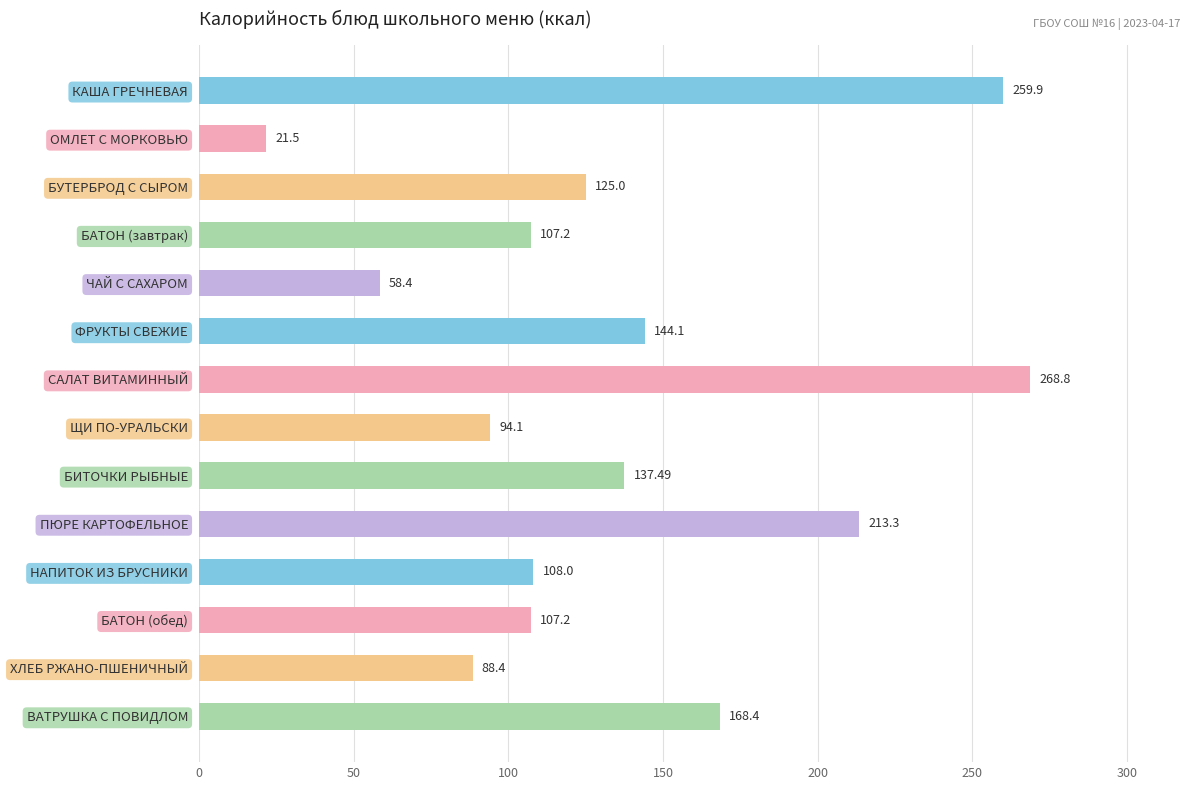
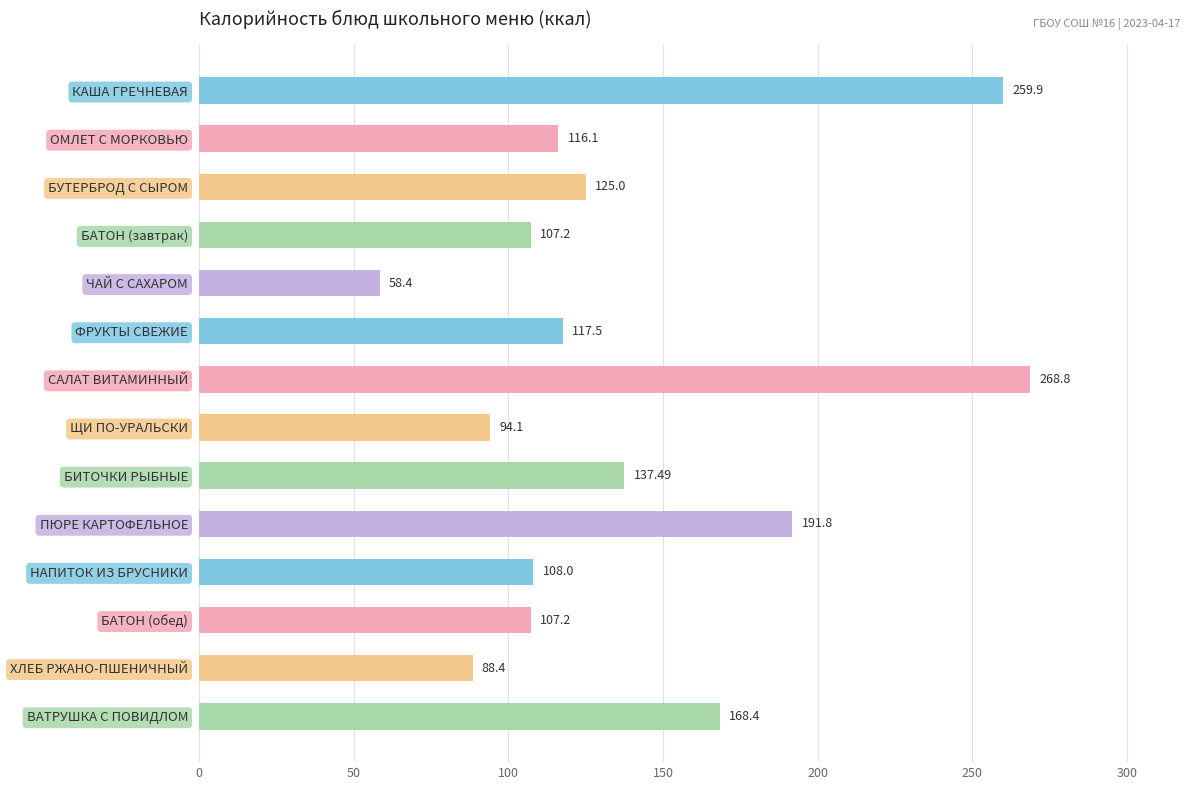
  {
    "КАША ГРЕЧНЕВАЯ": 259.9,
-   "ОМЛЕТ С МОРКОВЬЮ": 21.5,
+   "ОМЛЕТ С МОРКОВЬЮ": 116.1,
    "БУТЕРБРОД С СЫРОМ": 125.0,
    "БАТОН (завтрак)": 107.2,
    "ЧАЙ С САХАРОМ": 58.4,
-   "ФРУКТЫ СВЕЖИЕ": 144.1,
+   "ФРУКТЫ СВЕЖИЕ": 117.5,
    "САЛАТ ВИТАМИННЫЙ": 268.8,
    "ЩИ ПО-УРАЛЬСКИ": 94.1,
    "БИТОЧКИ РЫБНЫЕ": 137.49,
-   "ПЮРЕ КАРТОФЕЛЬНОЕ": 213.3,
+   "ПЮРЕ КАРТОФЕЛЬНОЕ": 191.8,
    "НАПИТОК ИЗ БРУСНИКИ": 108.0,
    "БАТОН (обед)": 107.2,
    "ХЛЕБ РЖАНО-ПШЕНИЧНЫЙ": 88.4,
    "ВАТРУШКА С ПОВИДЛОМ": 168.4
  }
